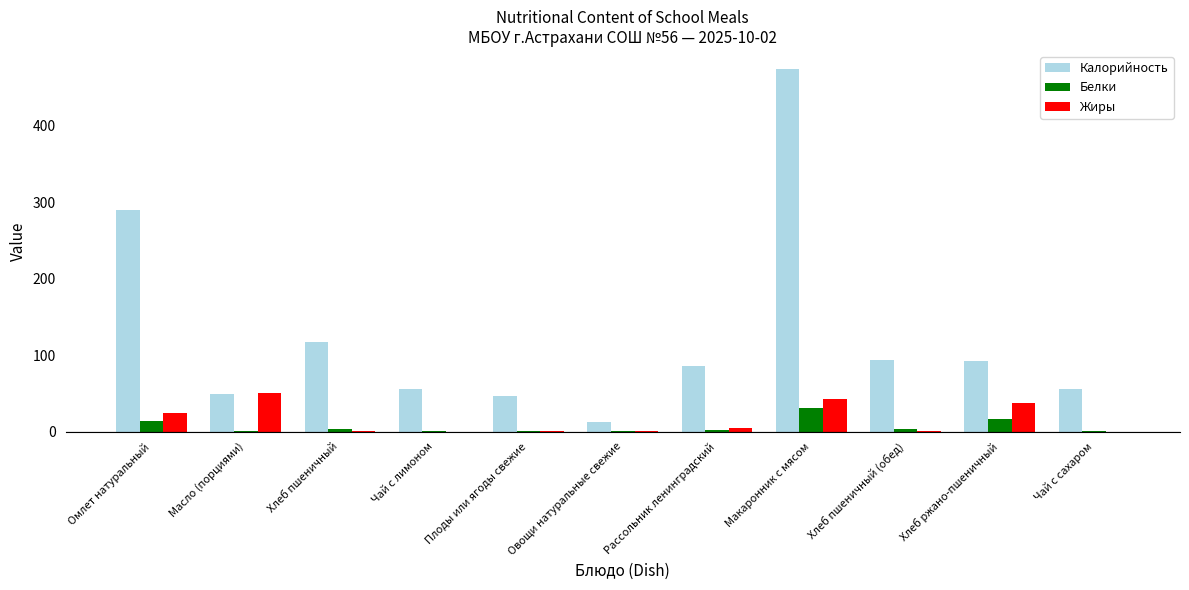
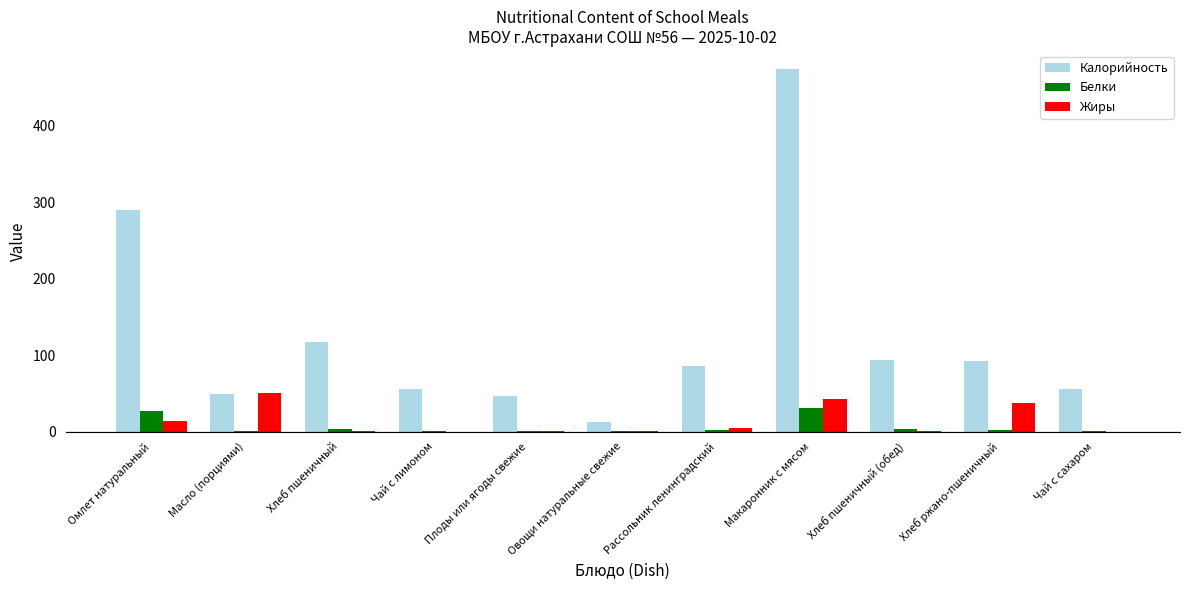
  {
    "Калорийность": {
      "Омлет натуральный": 290,
      "Масло (порциями)": 50,
      "Хлеб пшеничный": 120,
      "Чай с лимоном": 60,
      "Плоды или ягоды свежие": 50,
      "Овощи натуральные свежие": 10,
      "Рассольник ленинградский": 90,
      "Макаронник с мясом": 470,
      "Хлеб пшеничный (обед)": 90,
      "Хлеб ржано-пшеничный": 90,
      "Чай с сахаром": 60
    },
    "Белки": {
-     "Омлет натуральный": 10,
+     "Омлет натуральный": 30,
      "Хлеб пшеничный": 0,
      "Макаронник с мясом": 30,
-     "Хлеб ржано-пшеничный": 20
+     "Хлеб ржано-пшеничный": 0
    },
    "Жиры": {
-     "Омлет натуральный": 20,
+     "Омлет натуральный": 10,
      "Масло (порциями)": 50,
      "Рассольник ленинградский": 0,
      "Макаронник с мясом": 40,
      "Хлеб ржано-пшеничный": 40
    }
  }
